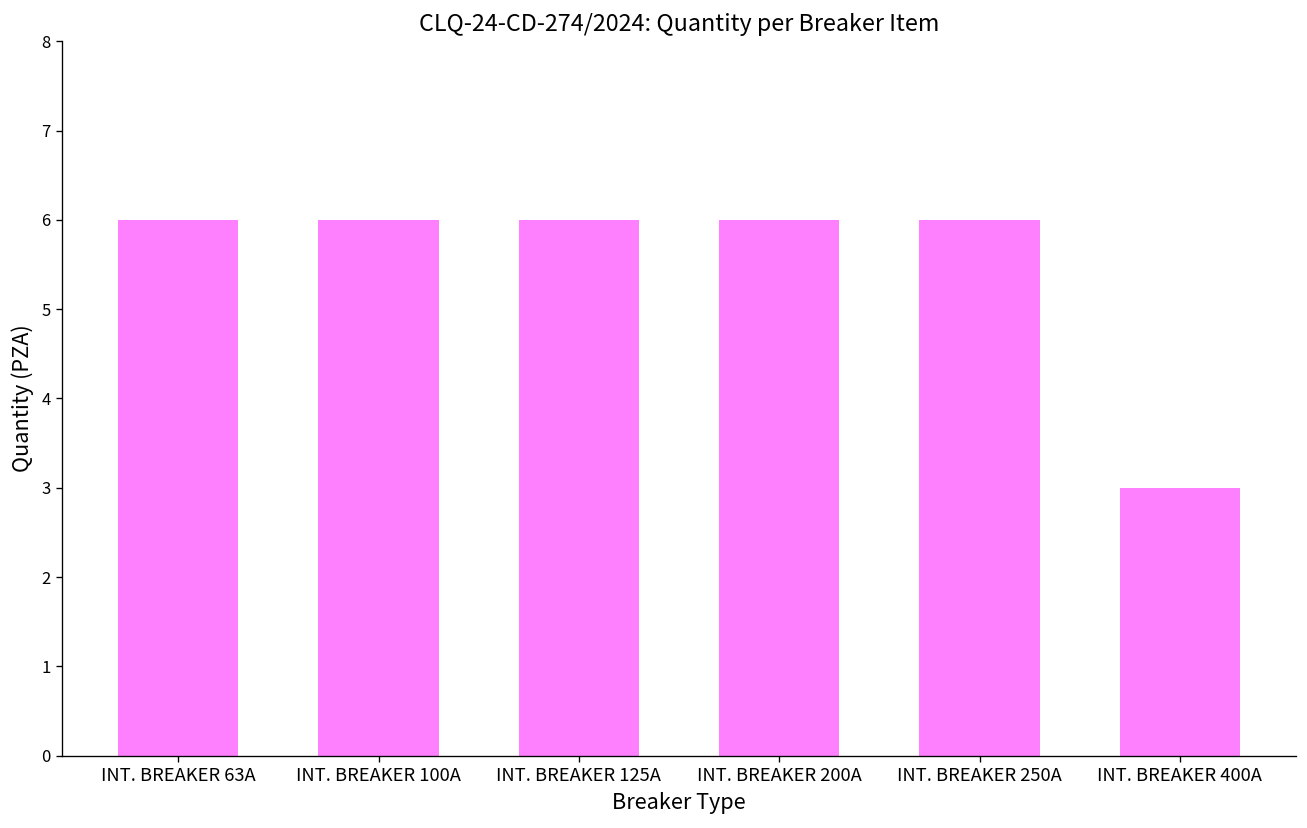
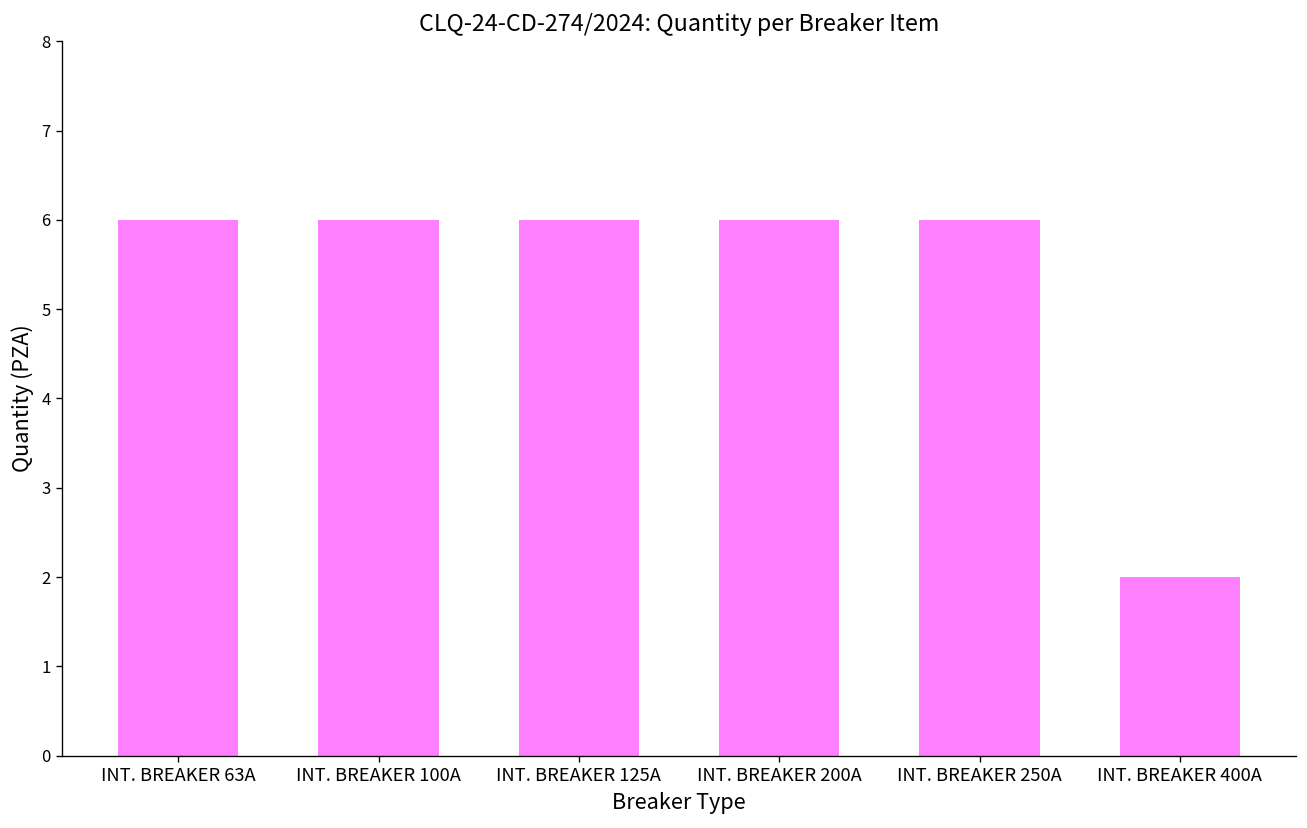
  {
    "INT. BREAKER 63A": 6,
    "INT. BREAKER 100A": 6,
    "INT. BREAKER 125A": 6,
    "INT. BREAKER 200A": 6,
    "INT. BREAKER 250A": 6,
-   "INT. BREAKER 400A": 3
+   "INT. BREAKER 400A": 2
  }
